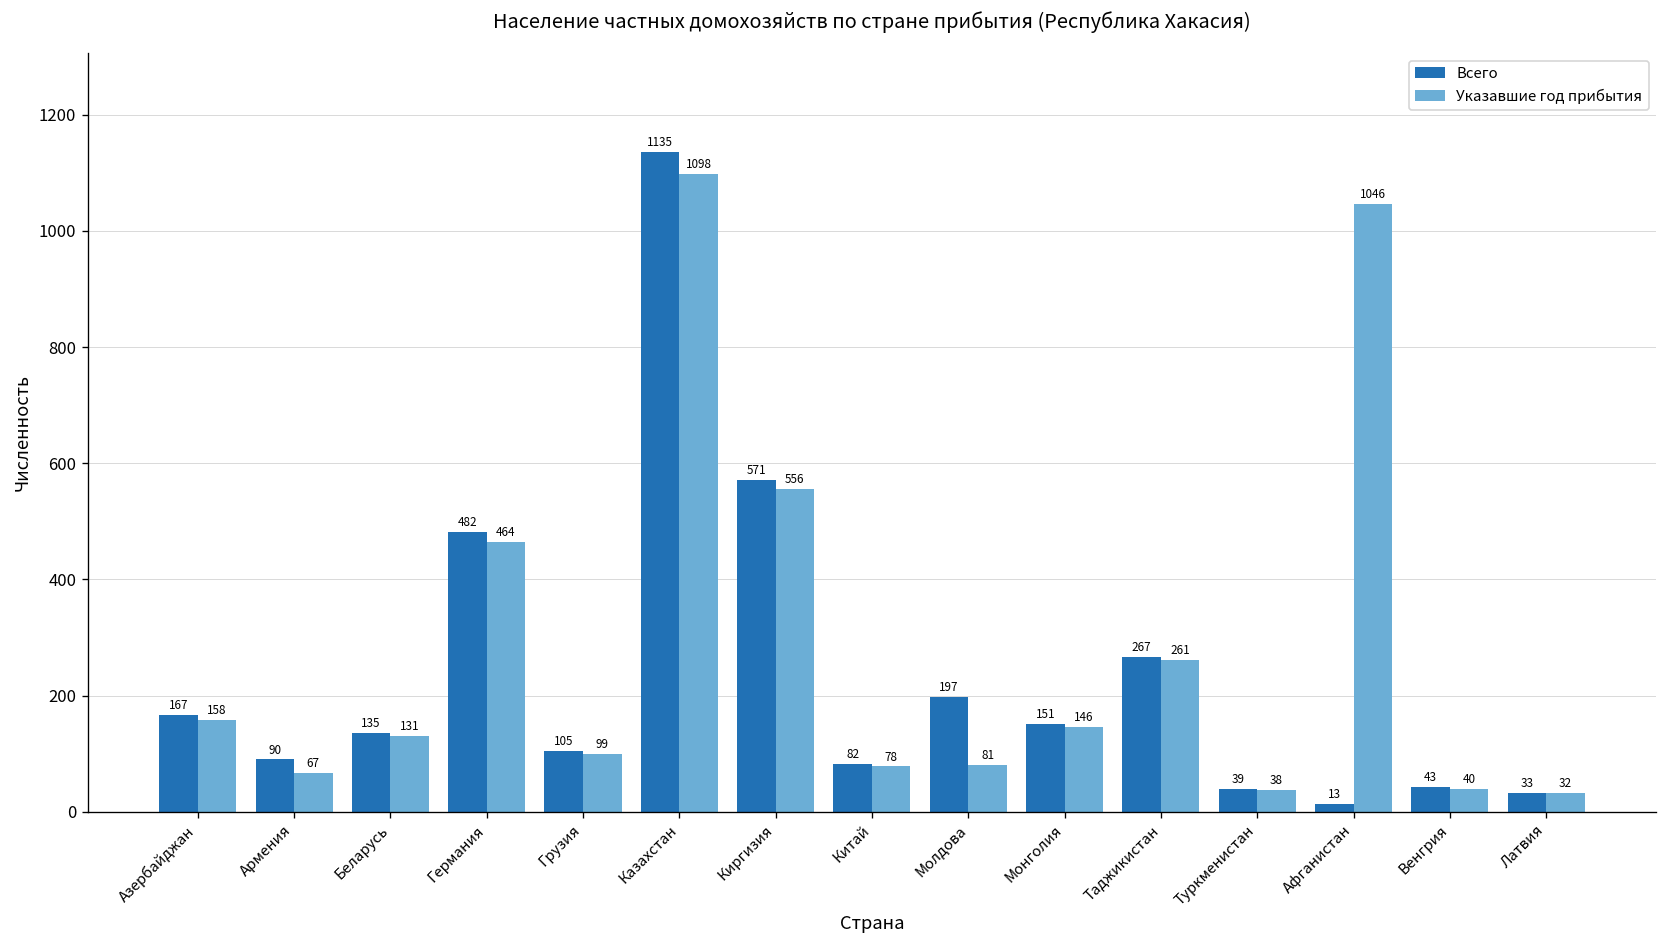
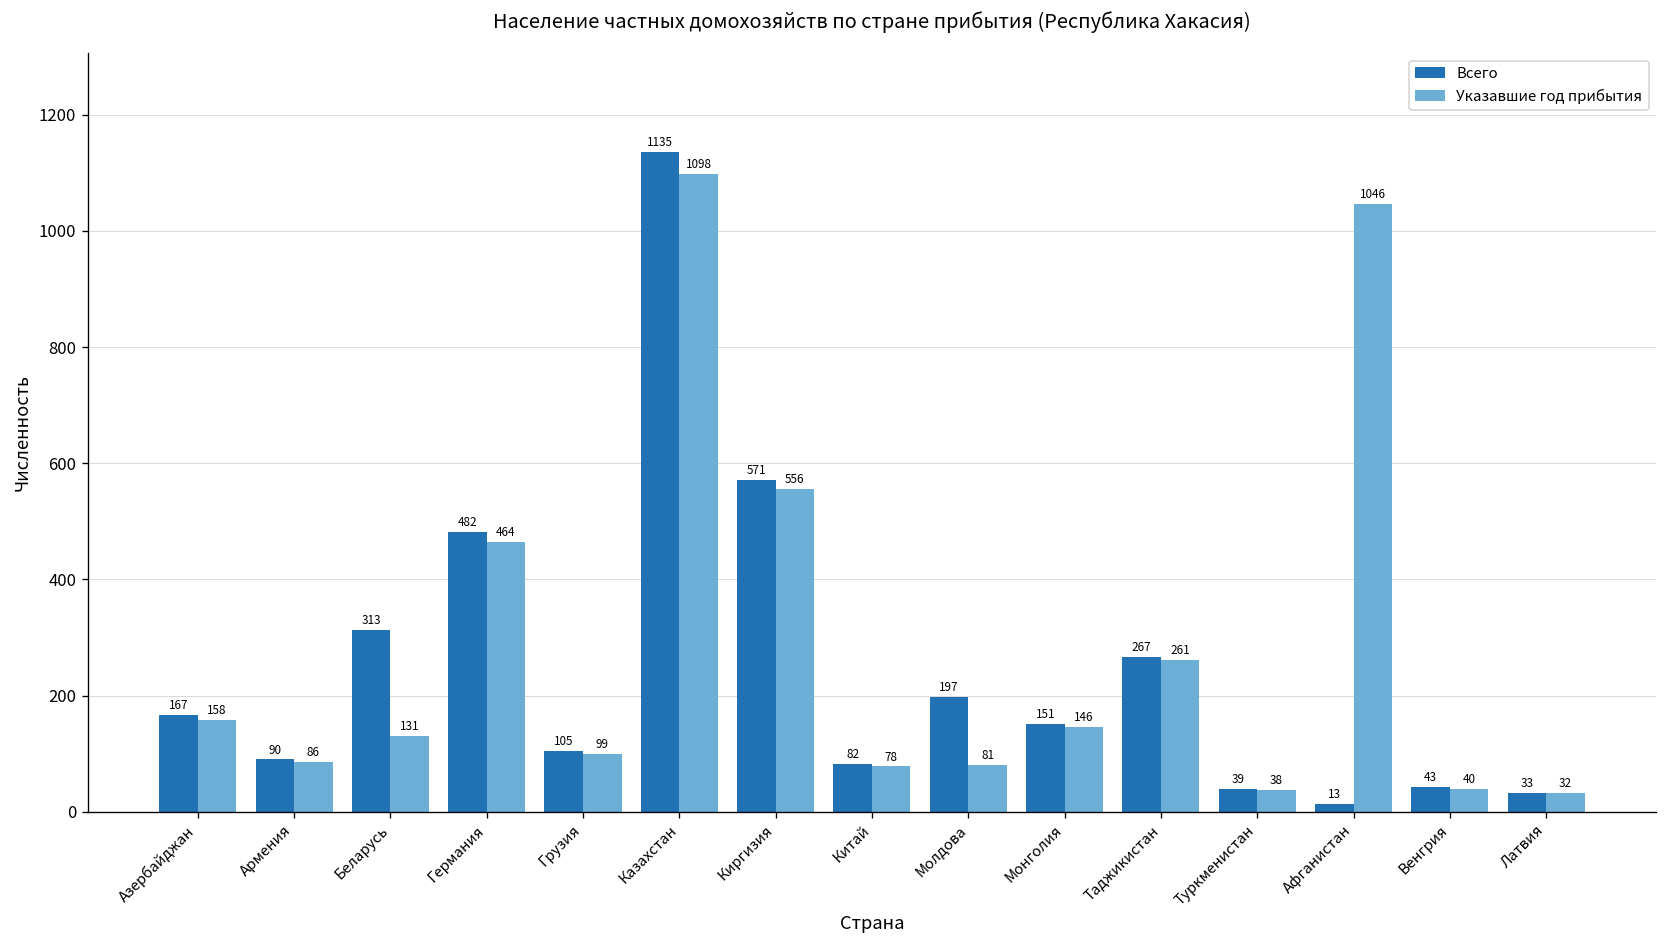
  {
    "Всего": {
      "Азербайджан": 167,
      "Армения": 90,
-     "Беларусь": 135,
+     "Беларусь": 313,
      "Германия": 482,
      "Грузия": 105,
      "Казахстан": 1135,
      "Киргизия": 571,
      "Китай": 82,
      "Молдова": 197,
      "Монголия": 151,
      "Таджикистан": 267,
      "Туркменистан": 39,
      "Афганистан": 13,
      "Венгрия": 43,
      "Латвия": 33
    },
    "Указавшие год прибытия": {
      "Азербайджан": 158,
-     "Армения": 67,
+     "Армения": 86,
      "Беларусь": 131,
      "Германия": 464,
      "Грузия": 99,
      "Казахстан": 1098,
      "Киргизия": 556,
      "Китай": 78,
      "Молдова": 81,
      "Монголия": 146,
      "Таджикистан": 261,
      "Туркменистан": 38,
      "Афганистан": 1046,
      "Венгрия": 40,
      "Латвия": 32
    }
  }
